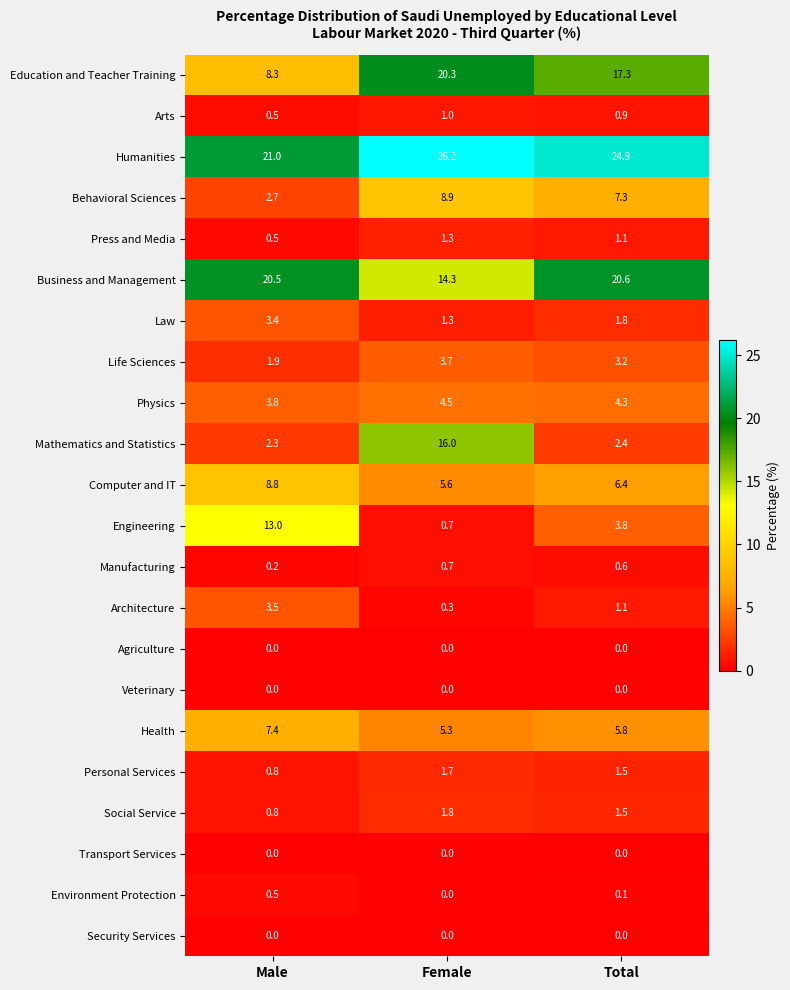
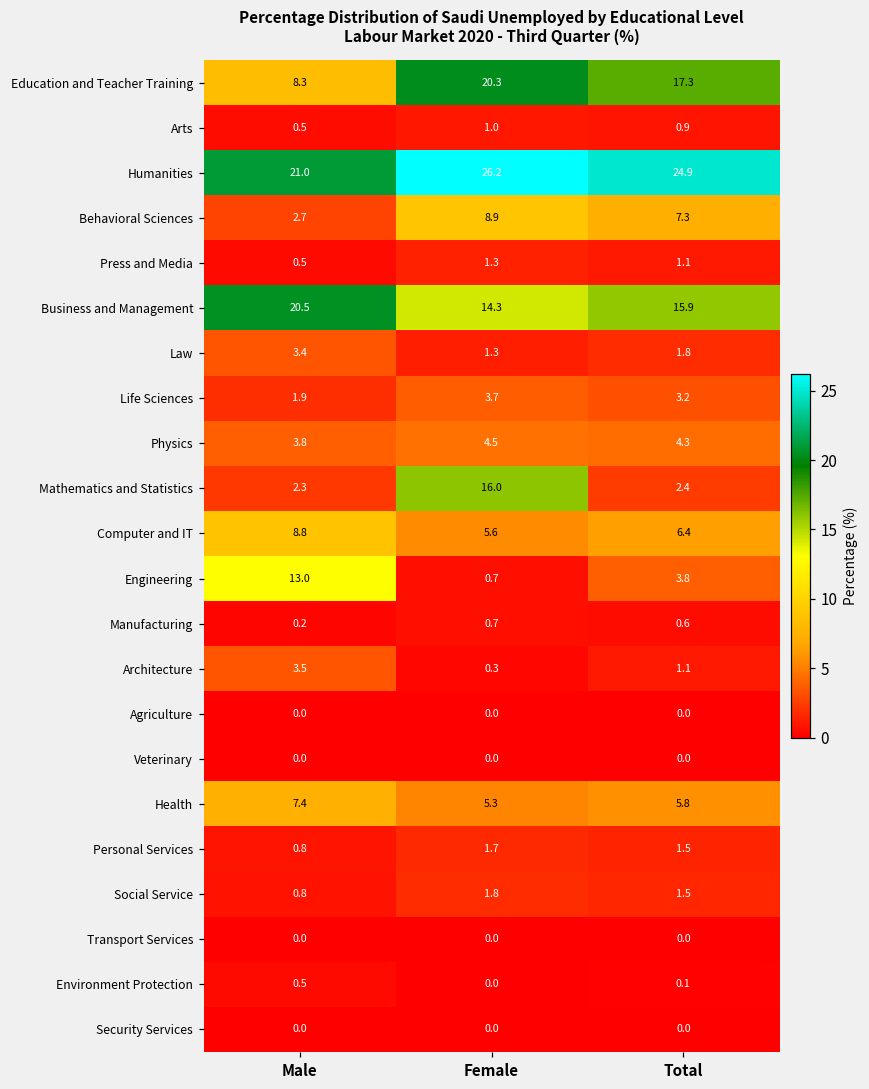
  {
    "Education and Teacher Training": {
      "Male": 8.3,
      "Female": 20.3,
      "Total": 17.3
    },
    "Arts": {
      "Male": 0.5,
      "Female": 1.0,
      "Total": 0.9
    },
    "Humanities": {
      "Male": 21.0,
      "Female": 26.2,
      "Total": 24.9
    },
    "Behavioral Sciences": {
      "Male": 2.7,
      "Female": 8.9,
      "Total": 7.3
    },
    "Press and Media": {
      "Male": 0.5,
      "Female": 1.3,
      "Total": 1.1
    },
    "Business and Management": {
      "Male": 20.5,
      "Female": 14.3,
-     "Total": 20.6
+     "Total": 15.9
    },
    "Law": {
      "Male": 3.4,
      "Female": 1.3,
      "Total": 1.8
    },
    "Life Sciences": {
      "Male": 1.9,
      "Female": 3.7,
      "Total": 3.2
    },
    "Physics": {
      "Male": 3.8,
      "Female": 4.5,
      "Total": 4.3
    },
    "Mathematics and Statistics": {
      "Male": 2.3,
      "Female": 16.0,
      "Total": 2.4
    },
    "Computer and IT": {
      "Male": 8.8,
      "Female": 5.6,
      "Total": 6.4
    },
    "Engineering": {
      "Male": 13.0,
      "Female": 0.7,
      "Total": 3.8
    },
    "Manufacturing": {
      "Male": 0.2,
      "Female": 0.7,
      "Total": 0.6
    },
    "Architecture": {
      "Male": 3.5,
      "Female": 0.3,
      "Total": 1.1
    },
    "Agriculture": {
      "Male": 0.0,
      "Female": 0.0,
      "Total": 0.0
    },
    "Veterinary": {
      "Male": 0.0,
      "Female": 0.0,
      "Total": 0.0
    },
    "Health": {
      "Male": 7.4,
      "Female": 5.3,
      "Total": 5.8
    },
    "Personal Services": {
      "Male": 0.8,
      "Female": 1.7,
      "Total": 1.5
    },
    "Social Service": {
      "Male": 0.8,
      "Female": 1.8,
      "Total": 1.5
    },
    "Transport Services": {
      "Male": 0.0,
      "Female": 0.0,
      "Total": 0.0
    },
    "Environment Protection": {
      "Male": 0.5,
      "Female": 0.0,
      "Total": 0.1
    },
    "Security Services": {
      "Male": 0.0,
      "Female": 0.0,
      "Total": 0.0
    }
  }
